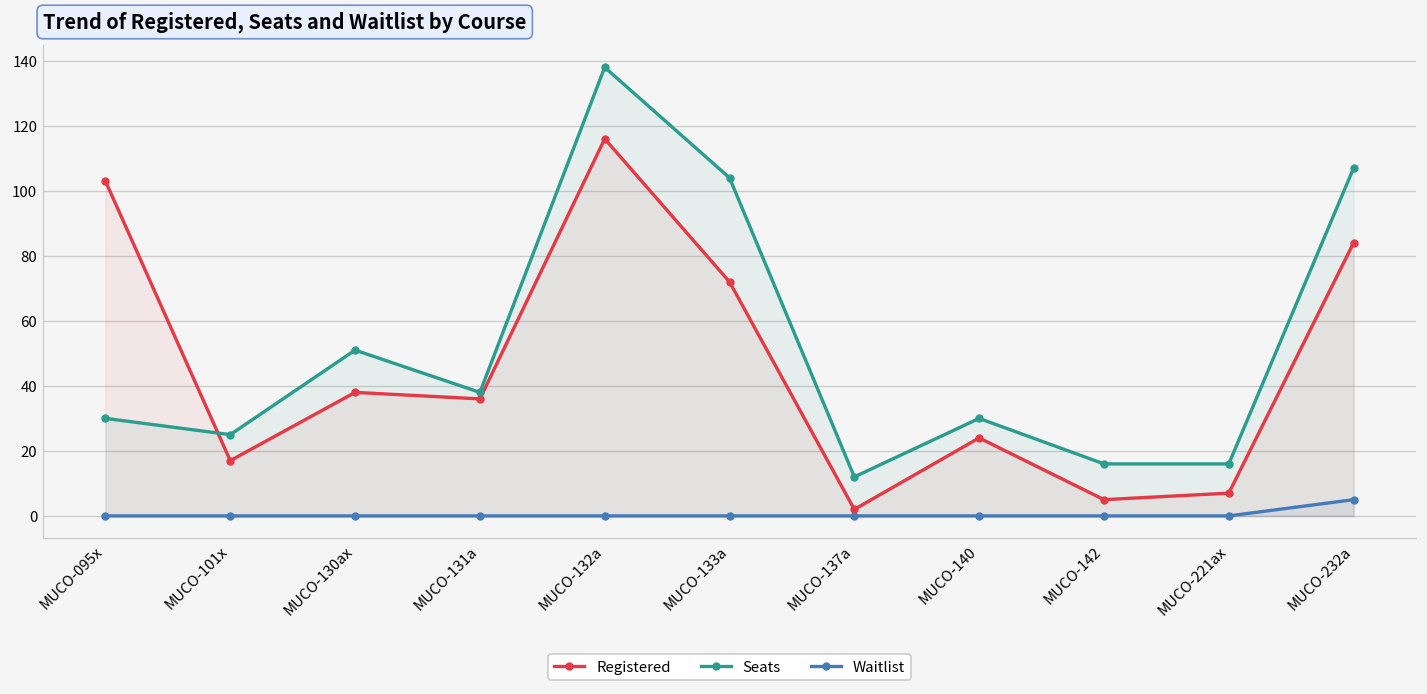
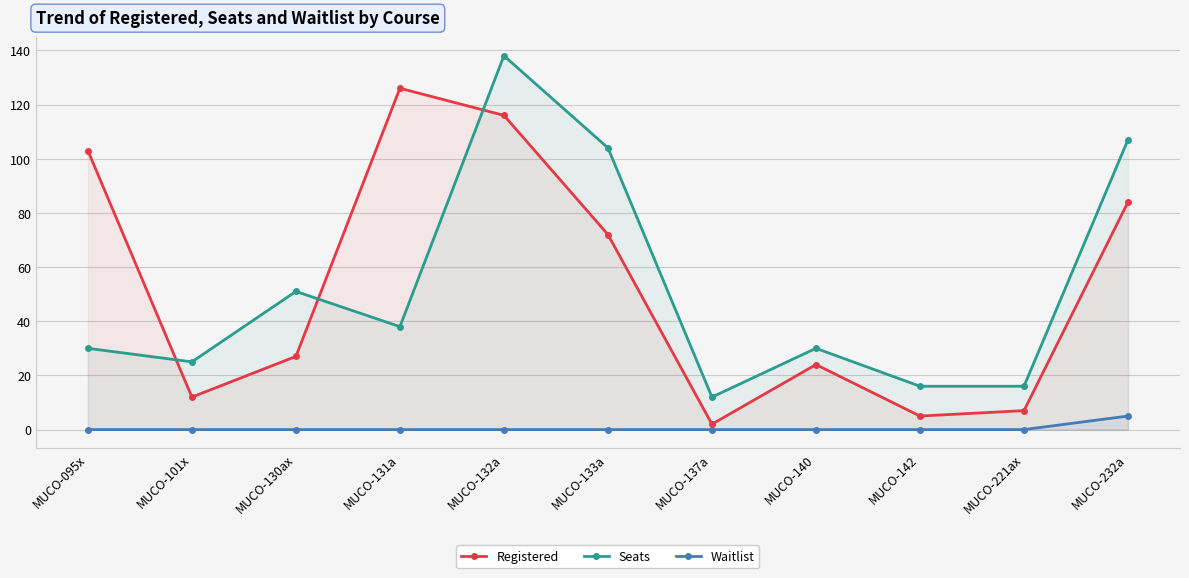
  {
    "Registered": {
      "MUCO-095x": 103,
-     "MUCO-101x": 17,
-     "MUCO-130ax": 38,
-     "MUCO-131a": 36,
+     "MUCO-101x": 12,
+     "MUCO-130ax": 27,
+     "MUCO-131a": 126,
      "MUCO-132a": 116,
      "MUCO-133a": 72,
      "MUCO-137a": 2,
      "MUCO-140": 24,
      "MUCO-142": 5,
      "MUCO-221ax": 7,
      "MUCO-232a": 84
    }
  }
